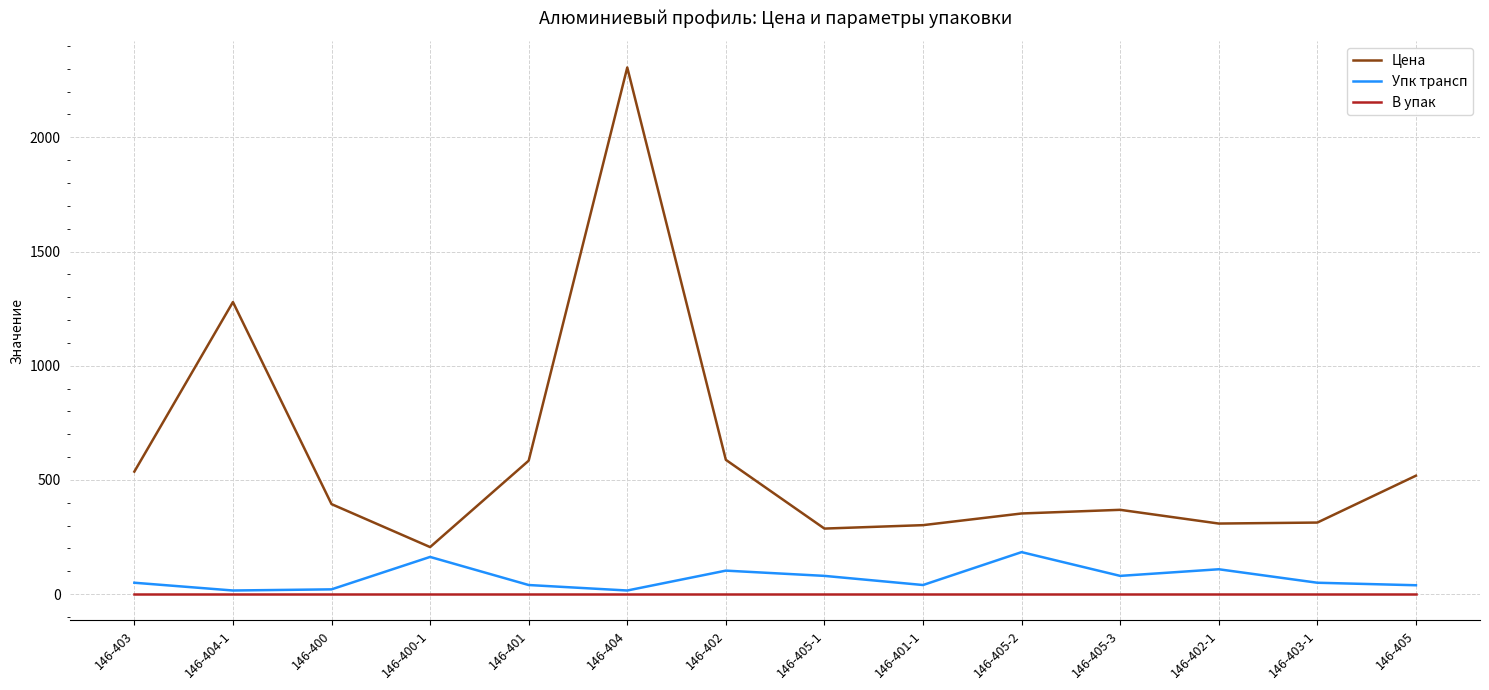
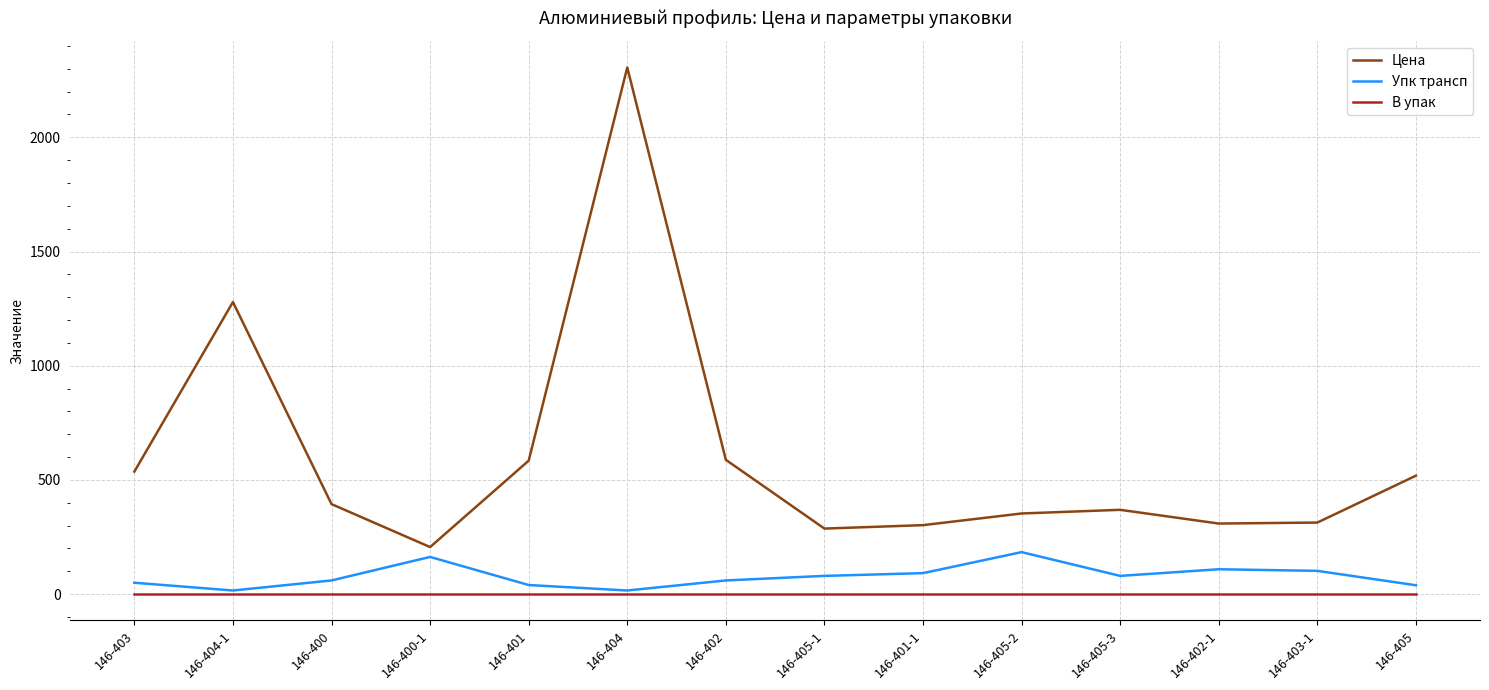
  {
    "Упк трансп": {
      "146-403": 50,
      "146-404-1": 20,
-     "146-400": 20,
+     "146-400": 60,
      "146-400-1": 160,
      "146-401": 40,
      "146-404": 20,
-     "146-402": 100,
+     "146-402": 60,
      "146-405-1": 80,
-     "146-401-1": 40,
+     "146-401-1": 90,
      "146-405-2": 180,
      "146-405-3": 80,
      "146-402-1": 110,
-     "146-403-1": 50,
+     "146-403-1": 100,
      "146-405": 40
    }
  }
